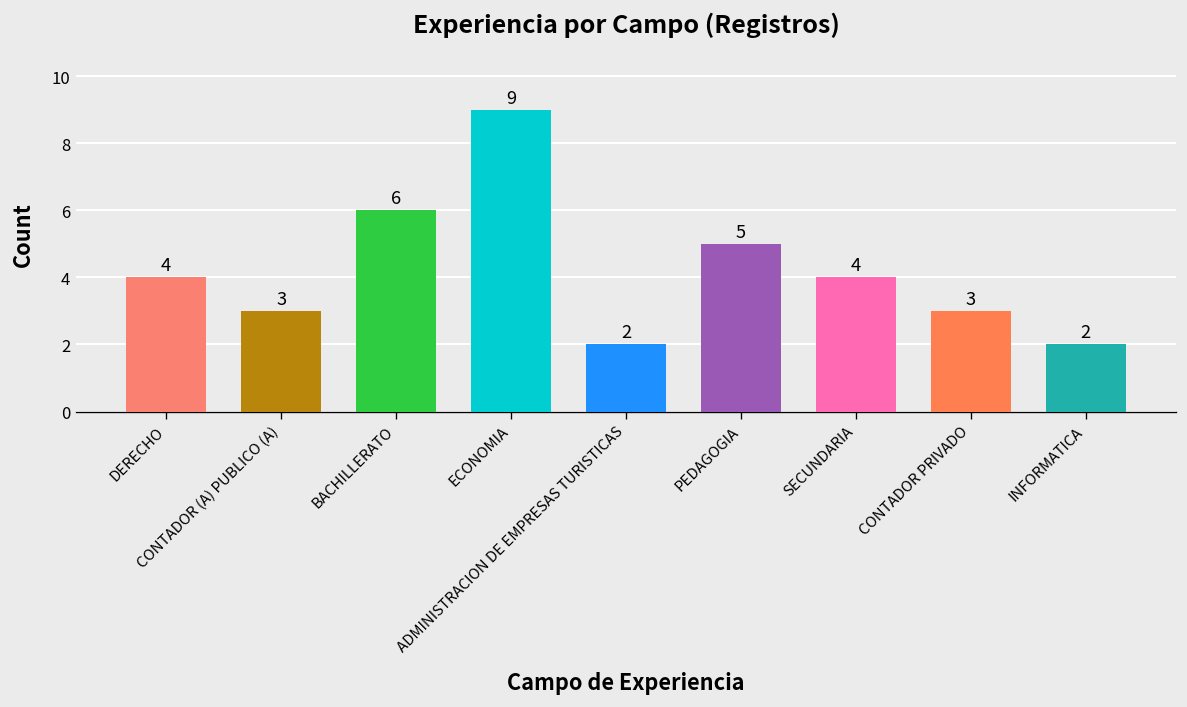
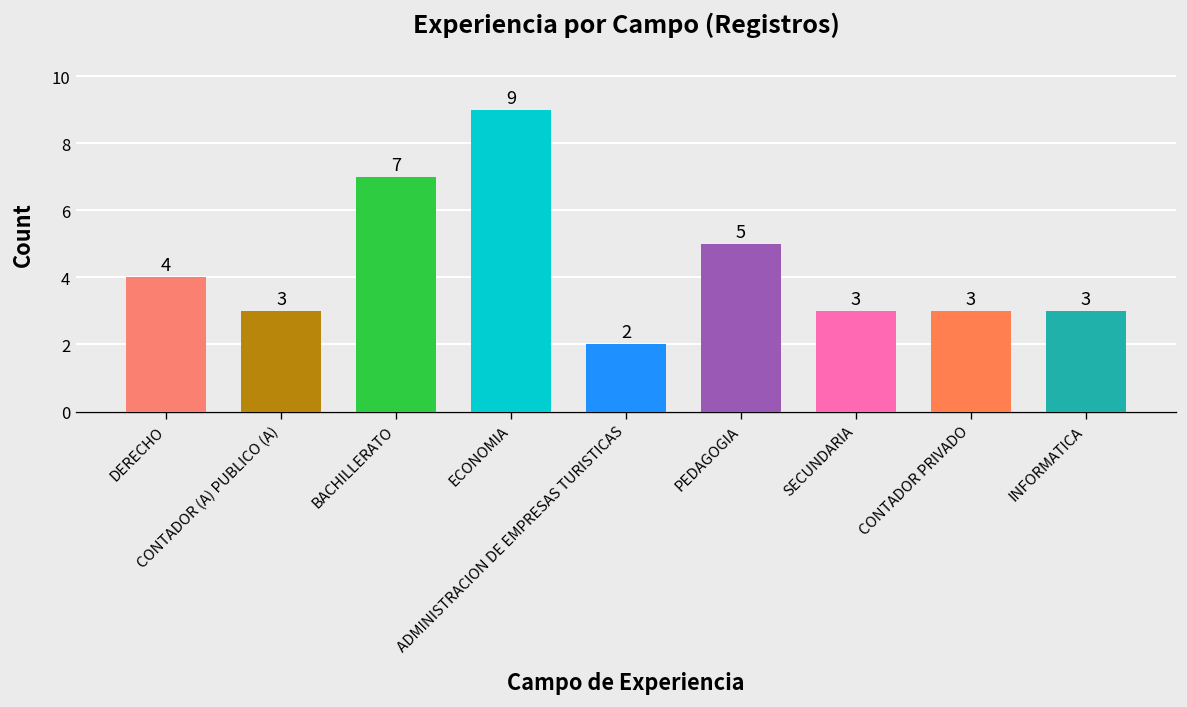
  {
    "DERECHO": 4,
    "CONTADOR (A) PUBLICO (A)": 3,
-   "BACHILLERATO": 6,
+   "BACHILLERATO": 7,
    "ECONOMIA": 9,
    "ADMINISTRACION DE EMPRESAS TURISTICAS": 2,
    "PEDAGOGIA": 5,
-   "SECUNDARIA": 4,
+   "SECUNDARIA": 3,
    "CONTADOR PRIVADO": 3,
-   "INFORMATICA": 2
+   "INFORMATICA": 3
  }
